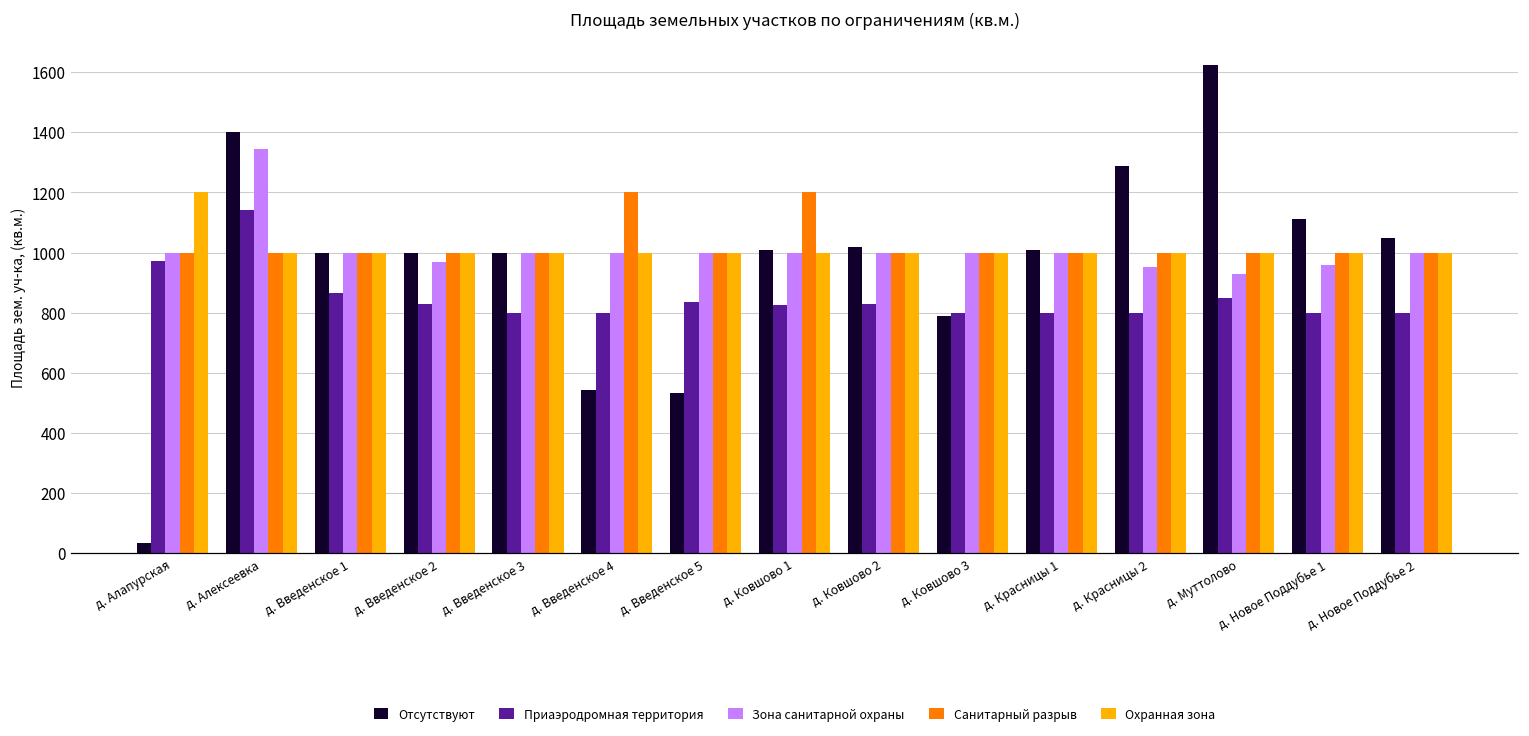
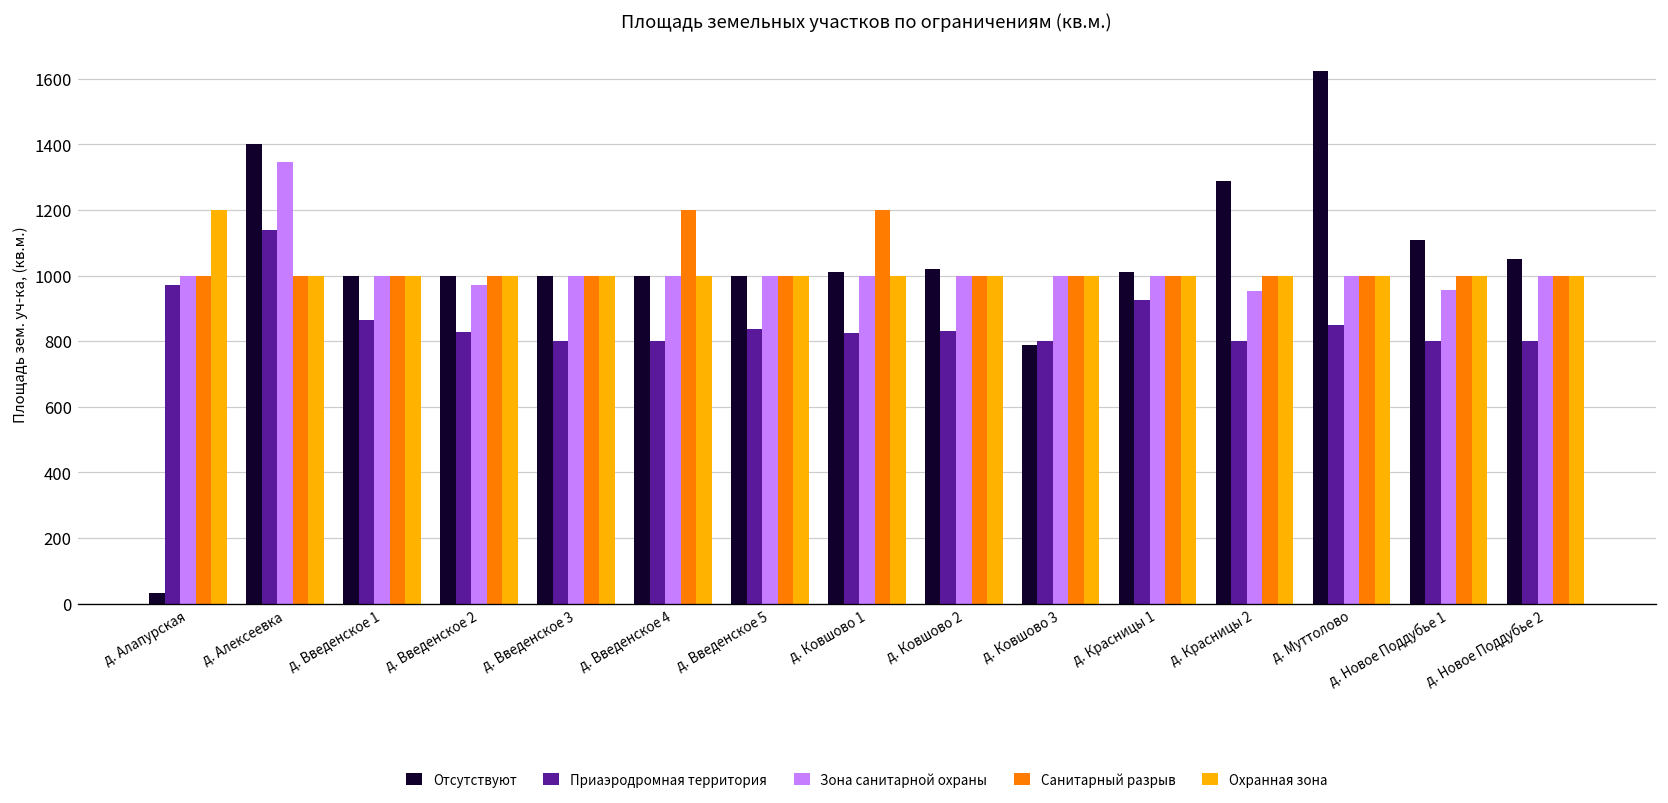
  {
    "Отсутствуют": {
      "д. Алапурская": 30,
      "д. Алексеевка": 1400,
      "д. Введенское 1": 1000,
      "д. Введенское 2": 1000,
      "д. Введенское 3": 1000,
-     "д. Введенское 4": 540,
-     "д. Введенское 5": 530,
+     "д. Введенское 4": 1000,
+     "д. Введенское 5": 1000,
      "д. Ковшово 1": 1010,
      "д. Ковшово 2": 1020,
      "д. Ковшово 3": 790,
      "д. Красницы 1": 1010,
      "д. Красницы 2": 1290,
      "д. Муттолово": 1630,
      "д. Новое Поддубье 1": 1110,
      "д. Новое Поддубье 2": 1050
    },
    "Приаэродромная территория": {
      "д. Алапурская": 970,
      "д. Алексеевка": 1140,
      "д. Введенское 1": 870,
      "д. Введенское 2": 830,
      "д. Введенское 3": 800,
      "д. Введенское 4": 800,
      "д. Введенское 5": 840,
      "д. Ковшово 1": 830,
      "д. Ковшово 2": 830,
      "д. Ковшово 3": 800,
-     "д. Красницы 1": 800,
+     "д. Красницы 1": 930,
      "д. Красницы 2": 800,
      "д. Муттолово": 850,
      "д. Новое Поддубье 1": 800,
      "д. Новое Поддубье 2": 800
    },
    "Зона санитарной охраны": {
      "д. Алапурская": 1000,
      "д. Алексеевка": 1350,
      "д. Введенское 1": 1000,
      "д. Введенское 2": 970,
      "д. Введенское 3": 1000,
      "д. Введенское 4": 1000,
      "д. Введенское 5": 1000,
      "д. Ковшово 1": 1000,
      "д. Ковшово 2": 1000,
      "д. Ковшово 3": 1000,
      "д. Красницы 1": 1000,
      "д. Красницы 2": 950,
-     "д. Муттолово": 930,
+     "д. Муттолово": 1000,
      "д. Новое Поддубье 1": 960,
      "д. Новое Поддубье 2": 1000
    }
  }
